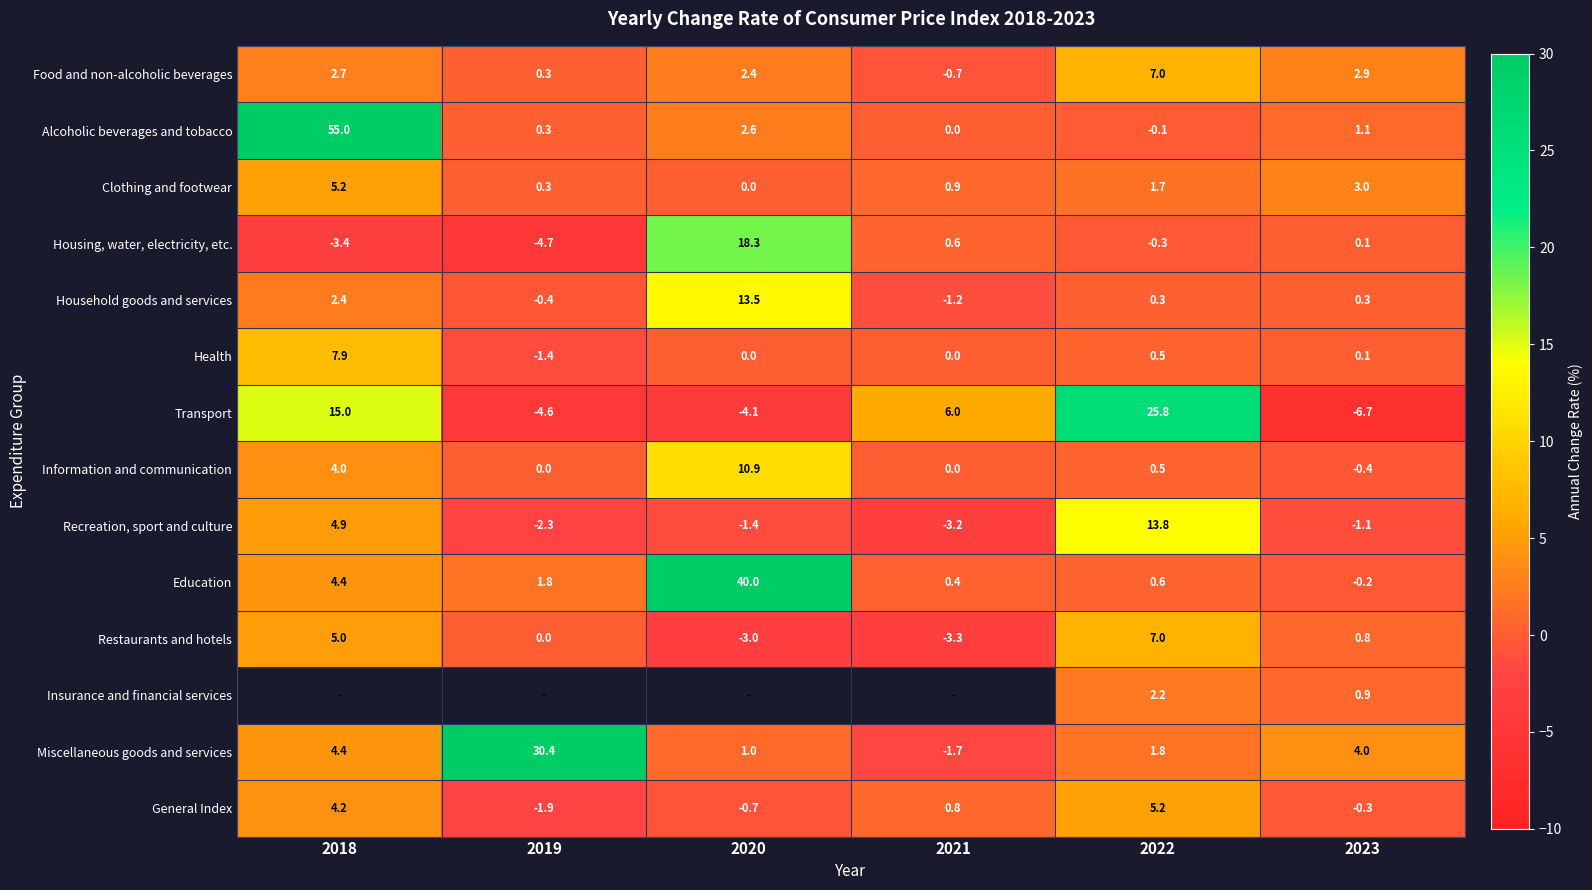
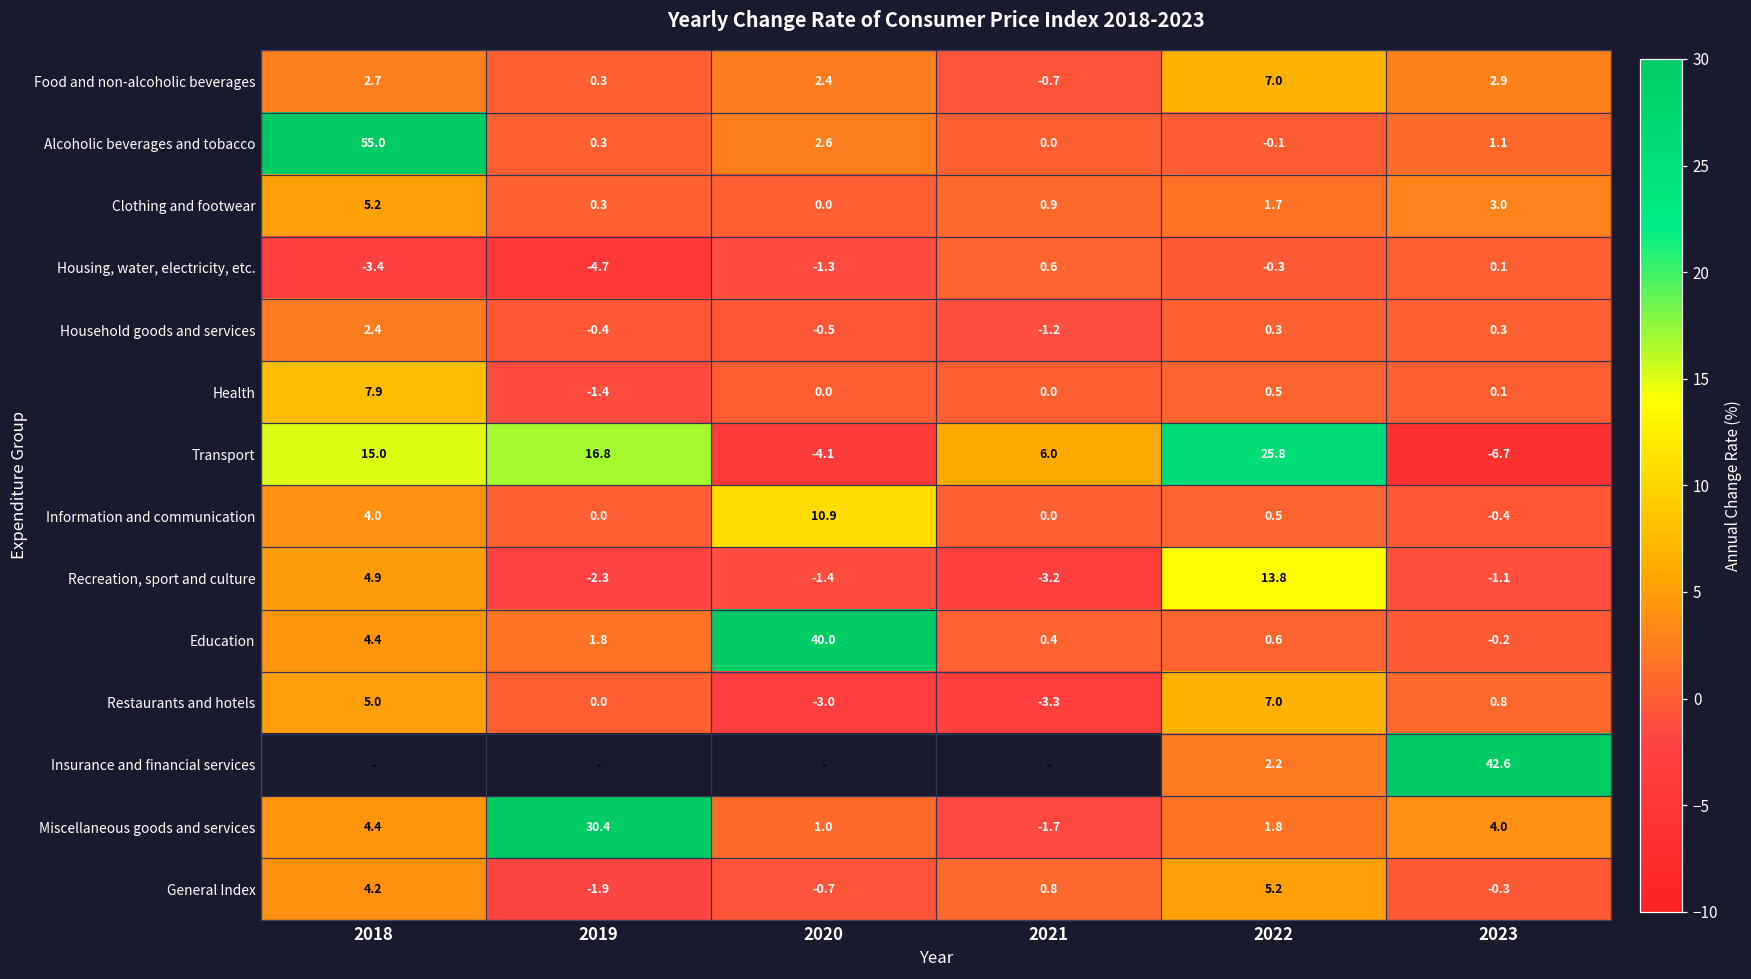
  {
    "Food and non-alcoholic beverages": {
      "2018": 2.7,
      "2019": 0.3,
      "2020": 2.4,
      "2021": -0.7,
      "2022": 7.0,
      "2023": 2.9
    },
    "Alcoholic beverages and tobacco": {
      "2018": 55.0,
      "2019": 0.3,
      "2020": 2.6,
      "2021": 0.0,
      "2022": -0.1,
      "2023": 1.1
    },
    "Clothing and footwear": {
      "2018": 5.2,
      "2019": 0.3,
      "2020": 0.0,
      "2021": 0.9,
      "2022": 1.7,
      "2023": 3.0
    },
    "Housing, water, electricity, etc.": {
      "2018": -3.4,
      "2019": -4.7,
-     "2020": 18.3,
+     "2020": -1.3,
      "2021": 0.6,
      "2022": -0.3,
      "2023": 0.1
    },
    "Household goods and services": {
      "2018": 2.4,
      "2019": -0.4,
-     "2020": 13.5,
+     "2020": -0.5,
      "2021": -1.2,
      "2022": 0.3,
      "2023": 0.3
    },
    "Health": {
      "2018": 7.9,
      "2019": -1.4,
      "2020": 0.0,
      "2021": 0.0,
      "2022": 0.5,
      "2023": 0.1
    },
    "Transport": {
      "2018": 15.0,
-     "2019": -4.6,
+     "2019": 16.8,
      "2020": -4.1,
      "2021": 6.0,
      "2022": 25.8,
      "2023": -6.7
    },
    "Information and communication": {
      "2018": 4.0,
      "2019": 0.0,
      "2020": 10.9,
      "2021": 0.0,
      "2022": 0.5,
      "2023": -0.4
    },
    "Recreation, sport and culture": {
      "2018": 4.9,
      "2019": -2.3,
      "2020": -1.4,
      "2021": -3.2,
      "2022": 13.8,
      "2023": -1.1
    },
    "Education": {
      "2018": 4.4,
      "2019": 1.8,
      "2020": 40.0,
      "2021": 0.4,
      "2022": 0.6,
      "2023": -0.2
    },
    "Restaurants and hotels": {
      "2018": 5.0,
      "2019": 0.0,
      "2020": -3.0,
      "2021": -3.3,
      "2022": 7.0,
      "2023": 0.8
    },
    "Insurance and financial services": {
      "2022": 2.2,
-     "2023": 0.9
+     "2023": 42.6
    },
    "Miscellaneous goods and services": {
      "2018": 4.4,
      "2019": 30.4,
      "2020": 1.0,
      "2021": -1.7,
      "2022": 1.8,
      "2023": 4.0
    },
    "General Index": {
      "2018": 4.2,
      "2019": -1.9,
      "2020": -0.7,
      "2021": 0.8,
      "2022": 5.2,
      "2023": -0.3
    }
  }
